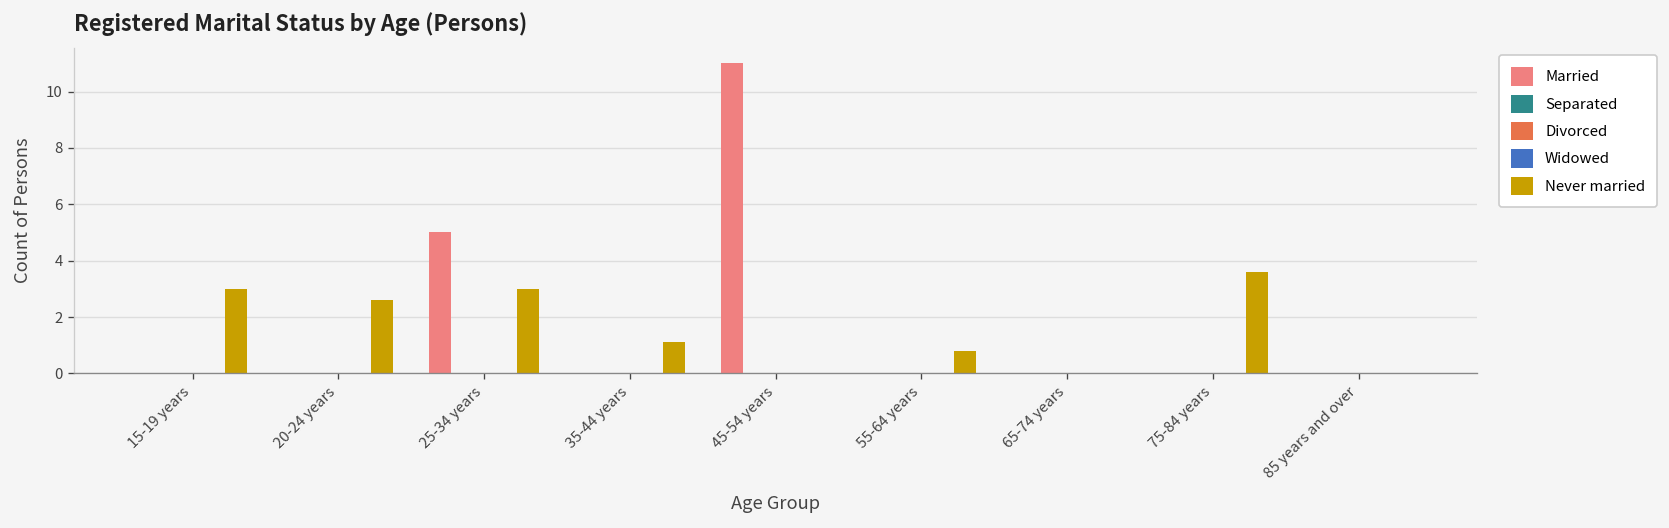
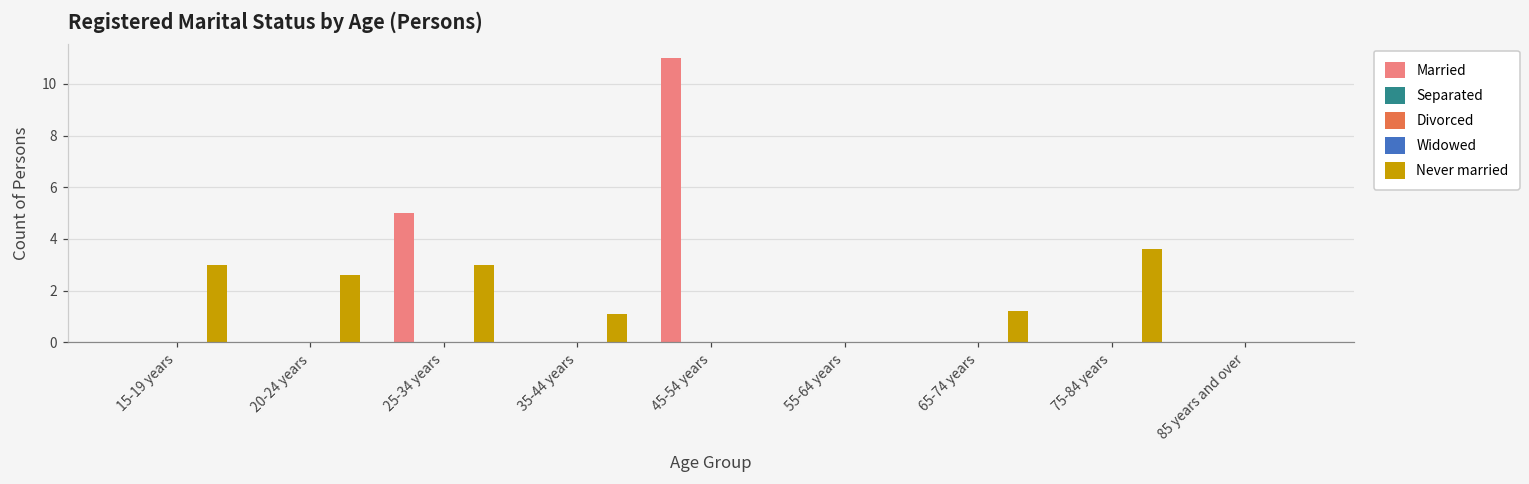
  {
    "Separated": {
      "15-19 years": 0.0,
      "20-24 years": 0.0,
      "25-34 years": 0.0,
      "35-44 years": 0.0,
      "45-54 years": 0.0,
      "55-64 years": 0.0,
      "65-74 years": 0.0,
      "75-84 years": 0.0,
      "85 years and over": 0.0
    },
    "Widowed": {
      "15-19 years": 0.0,
      "20-24 years": 0.0,
      "25-34 years": 0.0,
      "35-44 years": 0.0,
      "45-54 years": 0.0,
      "55-64 years": 0.0,
      "65-74 years": 0.0,
      "75-84 years": 0.0,
      "85 years and over": 0.0
    },
    "Never married": {
      "15-19 years": 3.0,
      "20-24 years": 2.6,
      "25-34 years": 3.0,
      "35-44 years": 1.1,
      "45-54 years": 0.0,
-     "55-64 years": 0.8,
-     "65-74 years": 0.0,
+     "55-64 years": 0.0,
+     "65-74 years": 1.2,
      "75-84 years": 3.6,
      "85 years and over": 0.0
    }
  }
